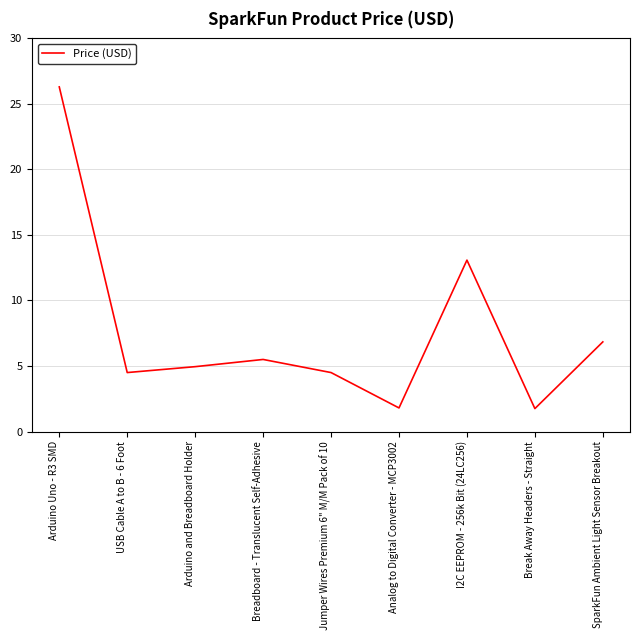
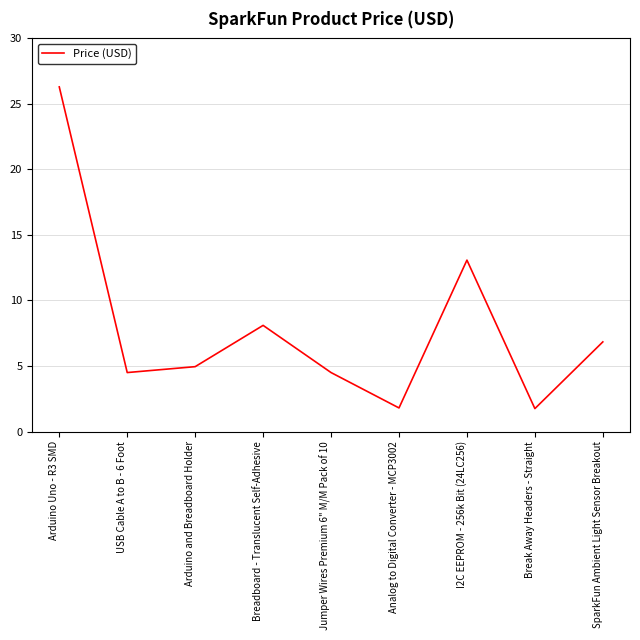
  {
    "Arduino Uno - R3 SMD": 26.3,
    "USB Cable A to B - 6 Foot": 4.5,
    "Arduino and Breadboard Holder": 5.0,
-   "Breadboard - Translucent Self-Adhesive": 5.5,
+   "Breadboard - Translucent Self-Adhesive": 8.1,
    "Jumper Wires Premium 6\" M/M Pack of 10": 4.5,
    "Analog to Digital Converter - MCP3002": 1.8,
    "I2C EEPROM - 256k Bit (24LC256)": 13.1,
    "Break Away Headers - Straight": 1.8,
    "SparkFun Ambient Light Sensor Breakout": 6.8
  }
